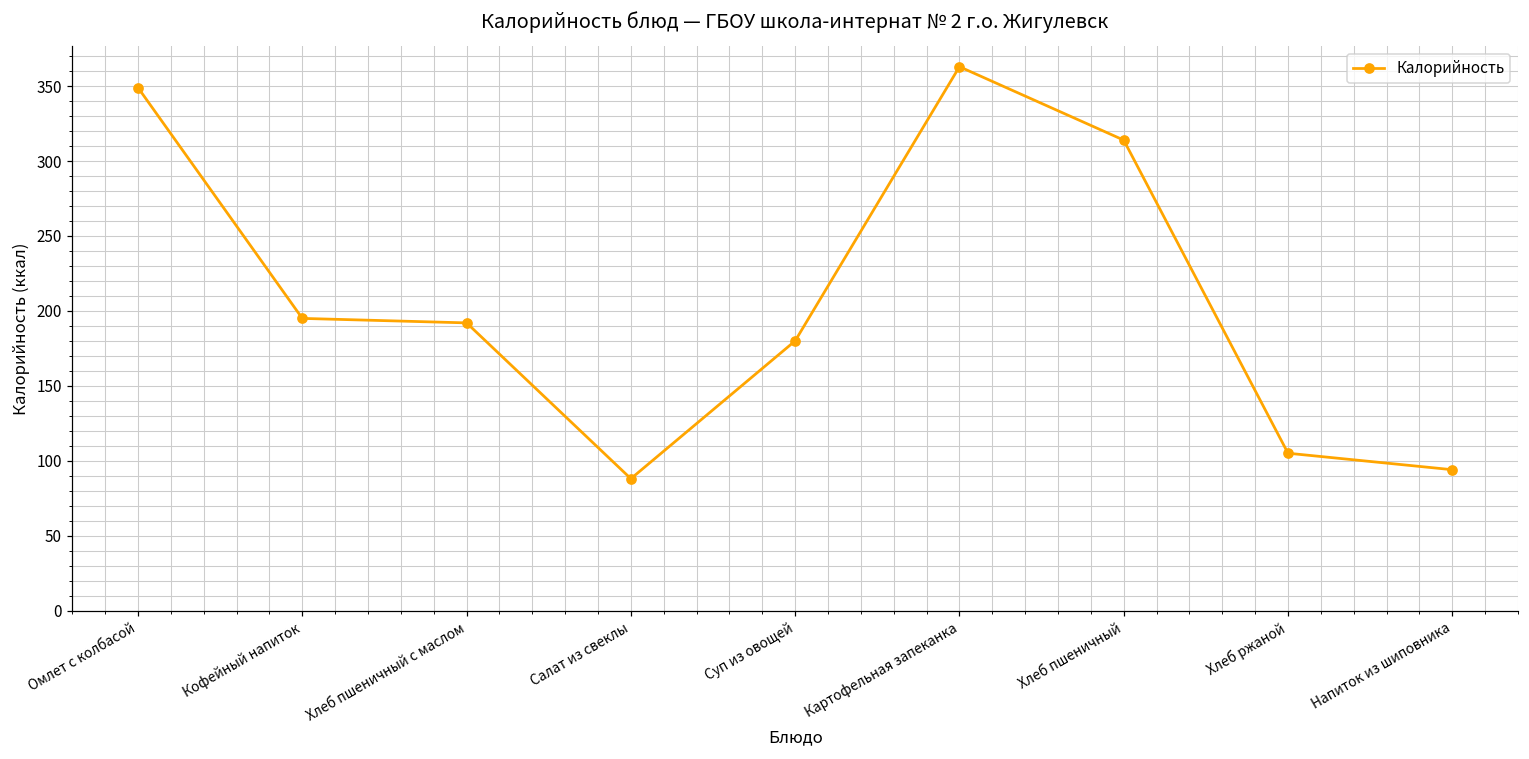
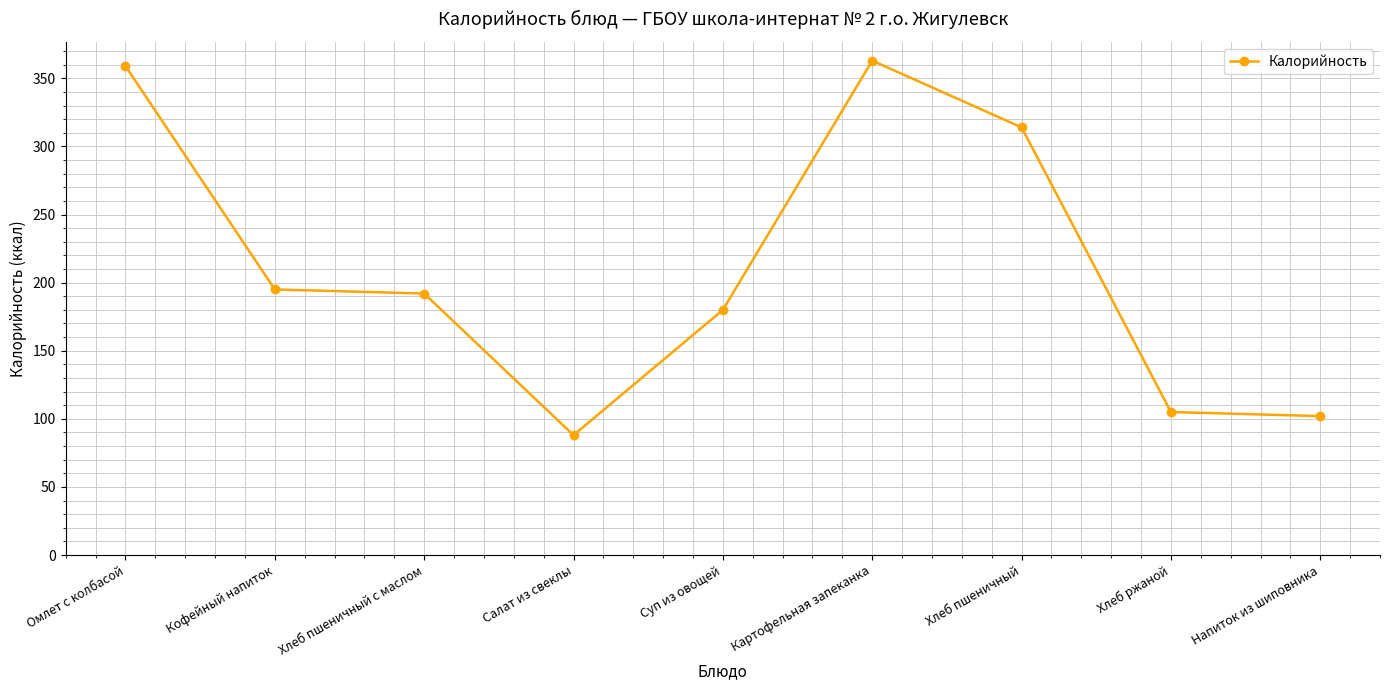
  {
-   "Омлет с колбасой": 349,
+   "Омлет с колбасой": 359,
    "Кофейный напиток": 195,
    "Хлеб пшеничный с маслом": 192,
    "Салат из свеклы": 88,
    "Суп из овощей": 180,
    "Картофельная запеканка": 363,
    "Хлеб пшеничный": 314,
    "Хлеб ржаной": 105,
-   "Напиток из шиповника": 94
+   "Напиток из шиповника": 102
  }
